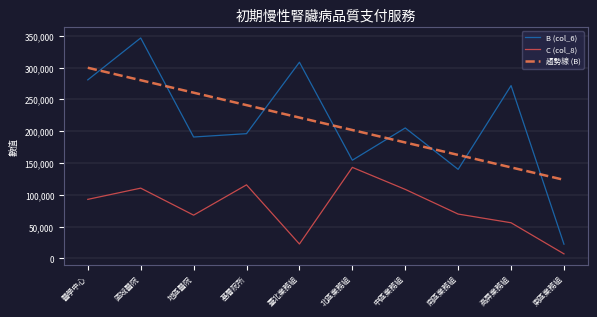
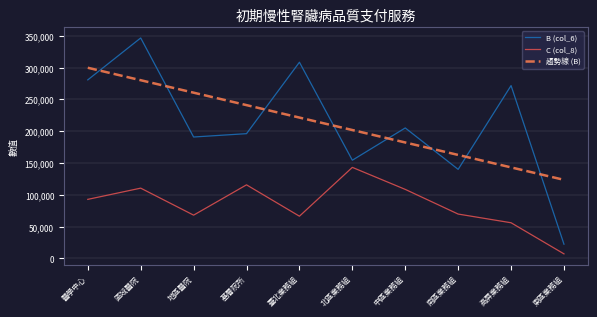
  {
    "B (col_6)": {
      "醫學中心": "280,000",
      "區域醫院": "350,000",
      "地區醫院": "190,000",
      "基層院所": "200,000",
      "臺北業務組": "310,000",
      "北區業務組": "150,000",
      "中區業務組": "210,000",
      "南區業務組": "140,000",
      "高屏業務組": "270,000",
      "東區業務組": "20,000"
    },
    "C (col_8)": {
      "醫學中心": "90,000",
      "區域醫院": "110,000",
      "地區醫院": "70,000",
      "基層院所": "120,000",
-     "臺北業務組": "20,000",
+     "臺北業務組": "70,000",
      "北區業務組": "140,000",
      "中區業務組": "110,000",
      "南區業務組": "70,000",
      "高屏業務組": "60,000",
      "東區業務組": "10,000"
    },
    "趨勢線 (B)": {
      "醫學中心": "300,000",
      "區域醫院": "280,000",
      "地區醫院": "260,000",
      "基層院所": "240,000",
      "臺北業務組": "220,000",
      "北區業務組": "200,000",
      "中區業務組": "180,000",
      "南區業務組": "160,000",
      "高屏業務組": "140,000",
      "東區業務組": "120,000"
    }
  }
